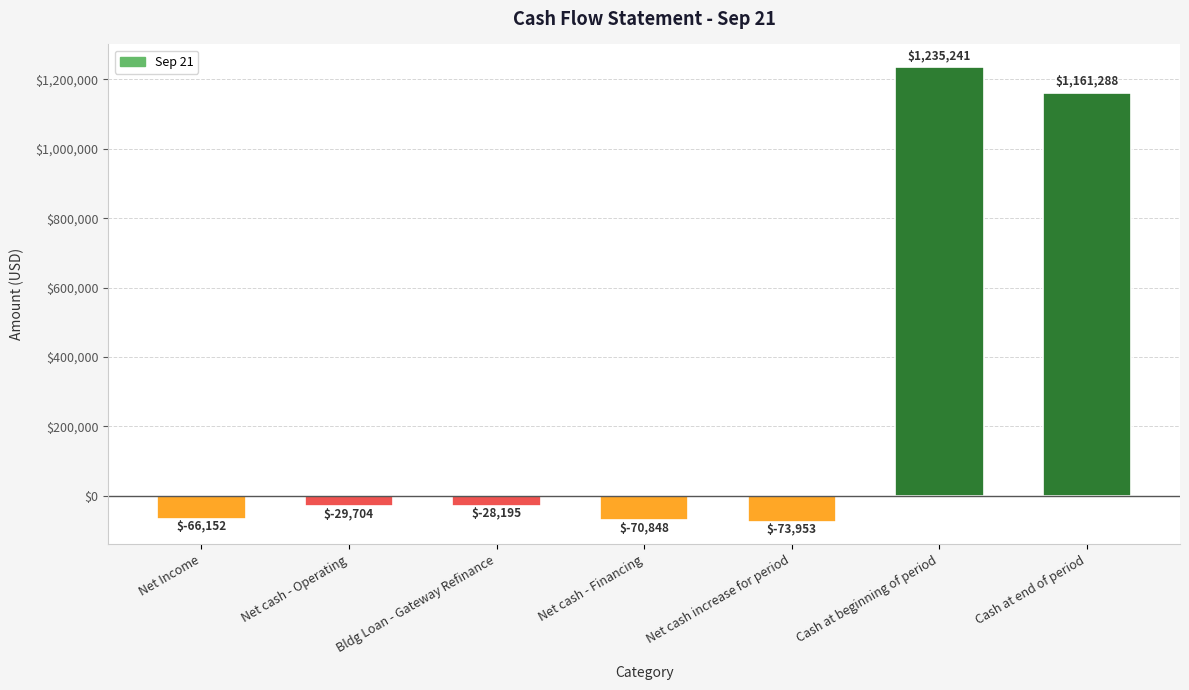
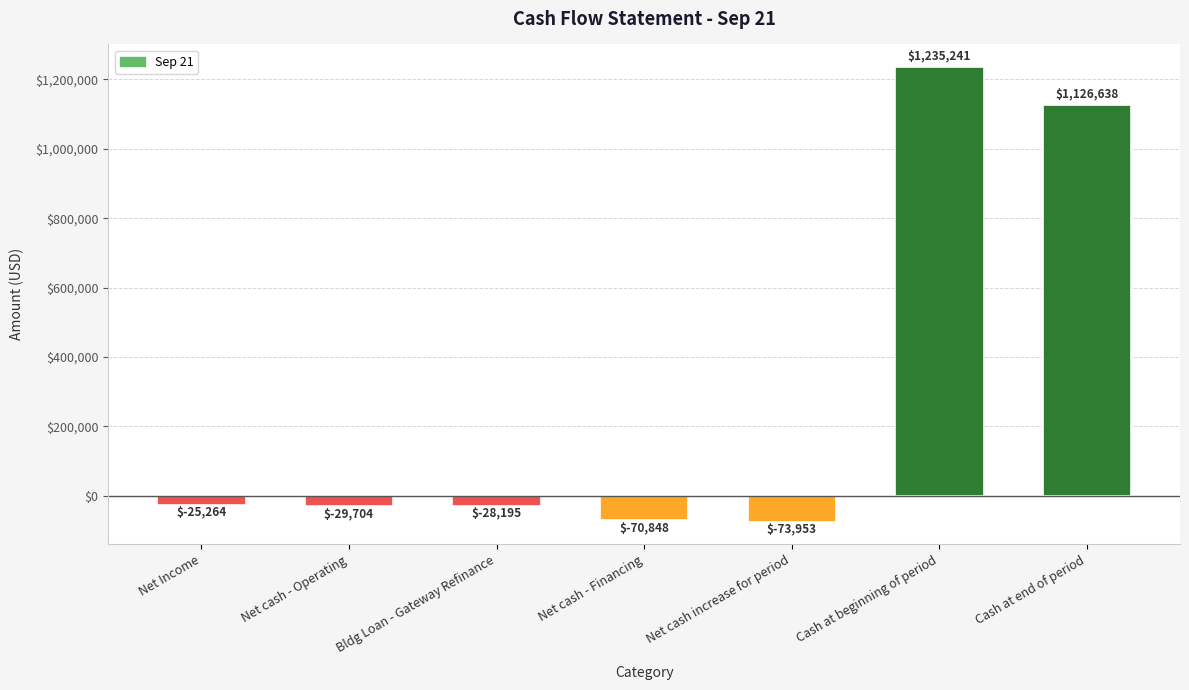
  {
-   "Net Income": "$-66,152",
+   "Net Income": "$-25,264",
    "Net cash - Operating": "$-29,704",
    "Bldg Loan - Gateway Refinance": "$-28,195",
    "Net cash - Financing": "$-70,848",
    "Net cash increase for period": "$-73,953",
    "Cash at beginning of period": "$1,235,241",
-   "Cash at end of period": "$1,161,288"
+   "Cash at end of period": "$1,126,638"
  }
